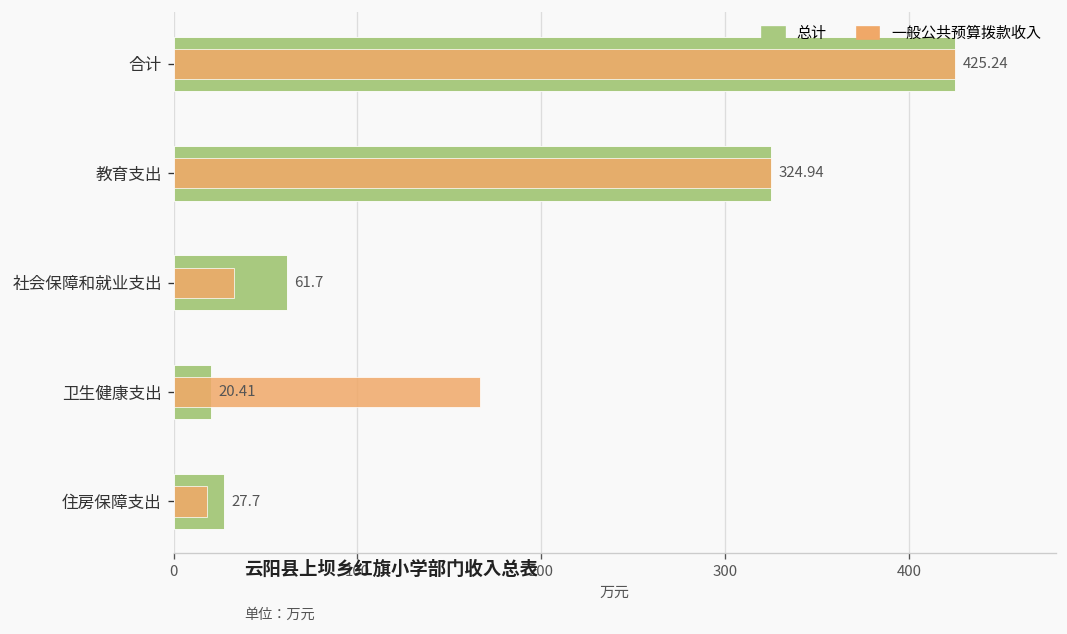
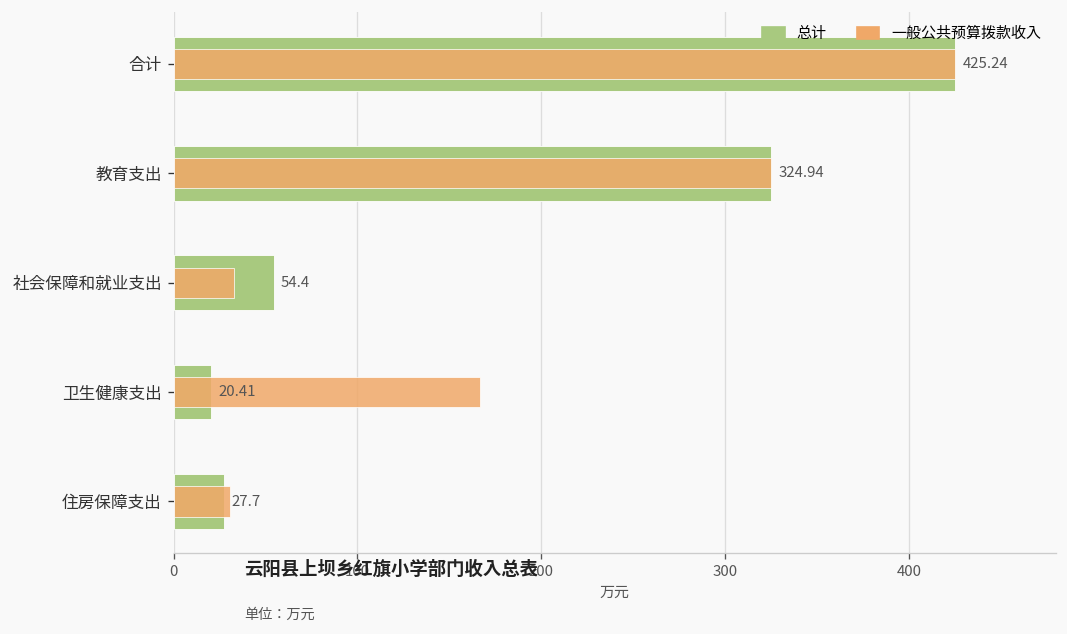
  {
    "总计": {
      "合计": 425.24,
      "教育支出": 324.94,
-     "社会保障和就业支出": 61.7
+     "社会保障和就业支出": 54.4
    },
    "一般公共预算拨款收入": {
-     "住房保障支出": 18
+     "住房保障支出": 31
    }
  }
